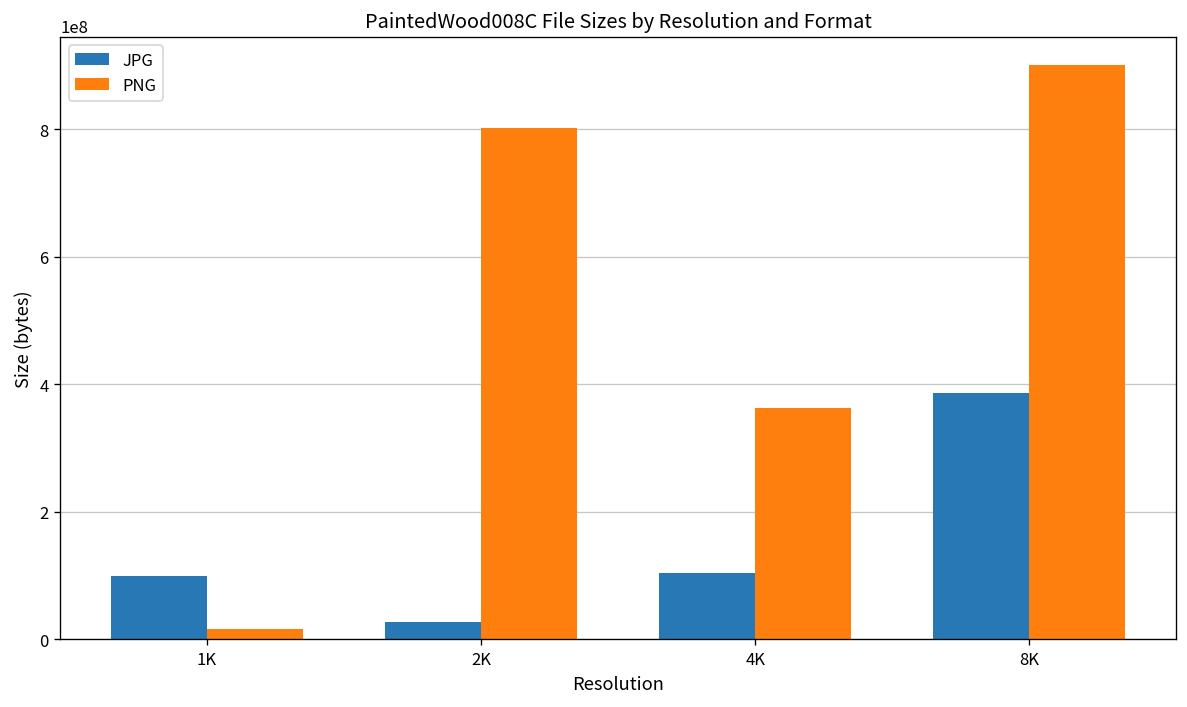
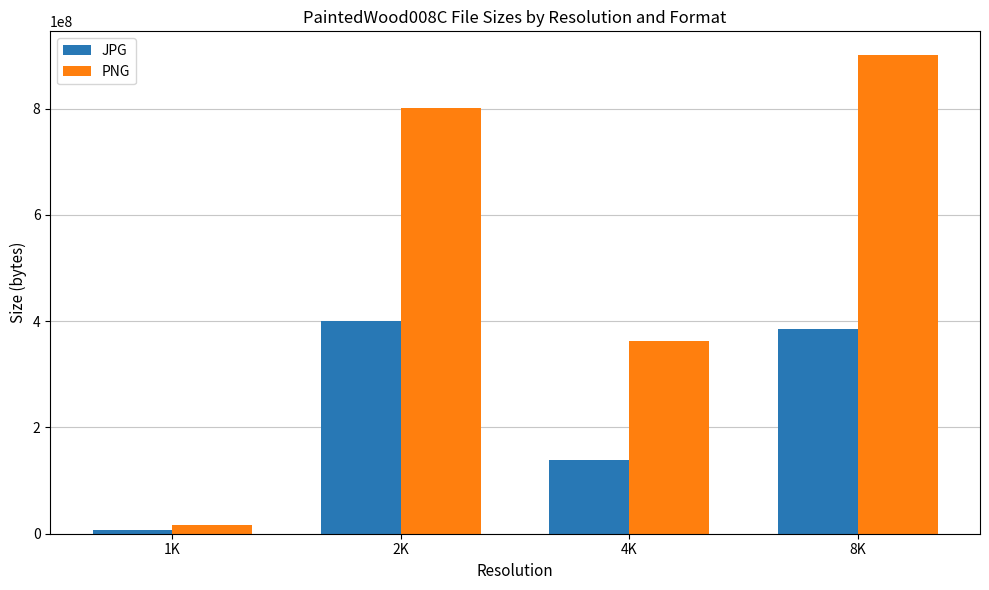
  {
    "JPG": {
-     "1K": 100000000,
-     "2K": 30000000,
-     "4K": 100000000,
+     "1K": 10000000,
+     "2K": 400000000,
+     "4K": 140000000,
      "8K": 390000000
    },
    "PNG": {
      "1K": 20000000,
      "2K": 800000000,
      "4K": 360000000,
      "8K": 900000000
    }
  }
